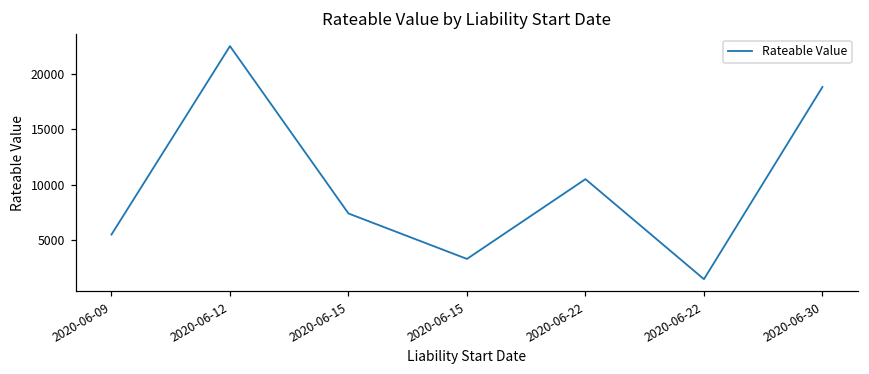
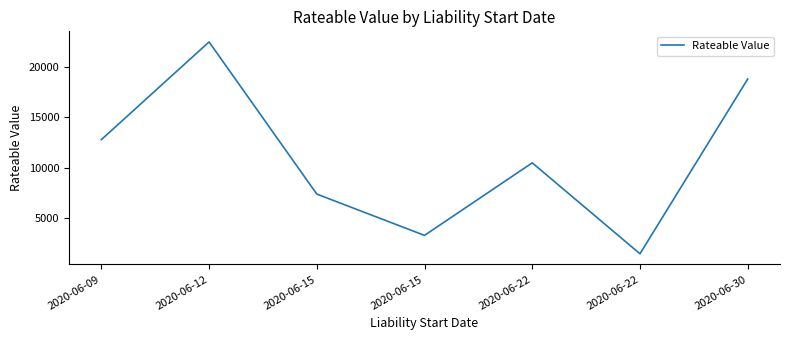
  {
-   "2020-06-09": 5500,
+   "2020-06-09": 12800,
    "2020-06-12": 22500,
    "2020-06-30": 18800
  }
